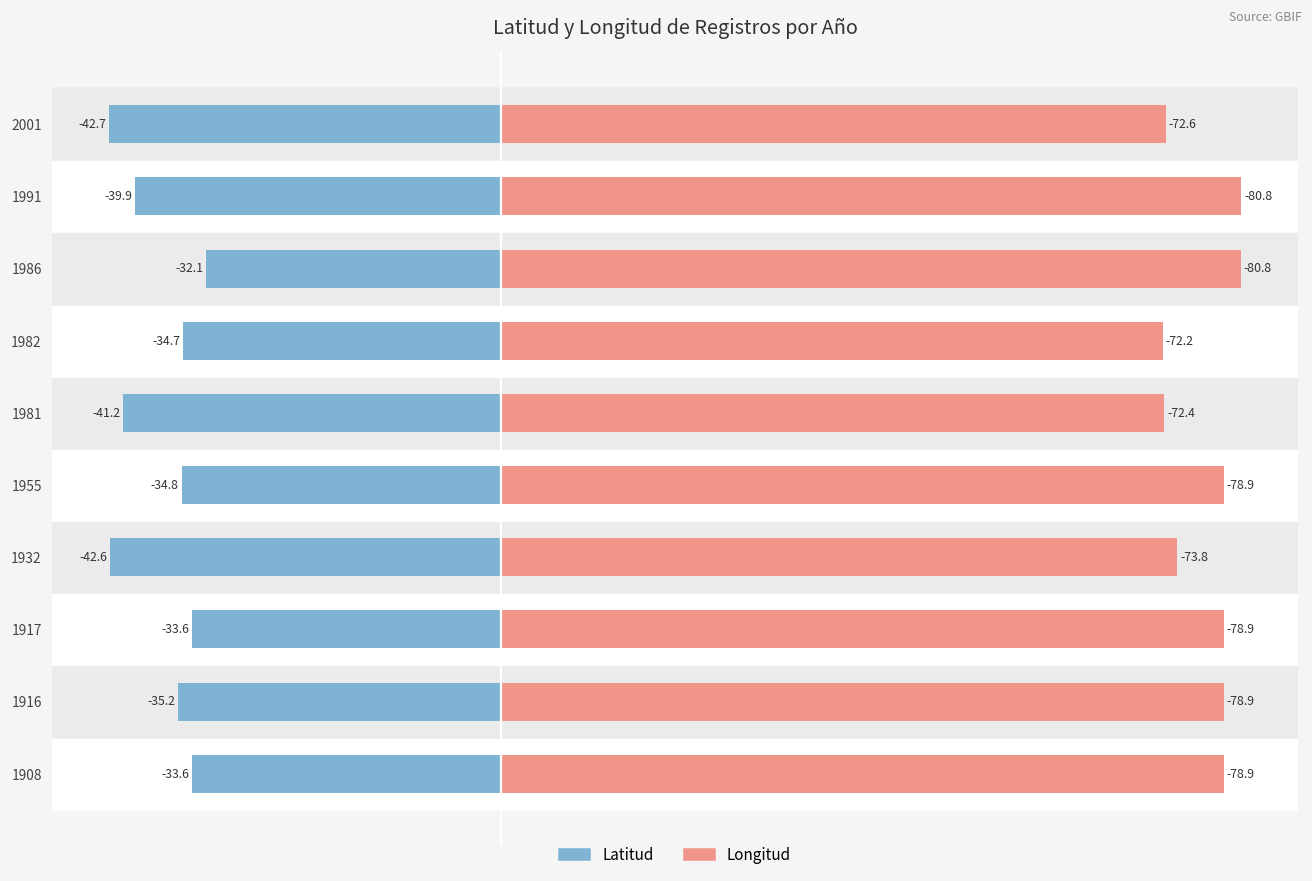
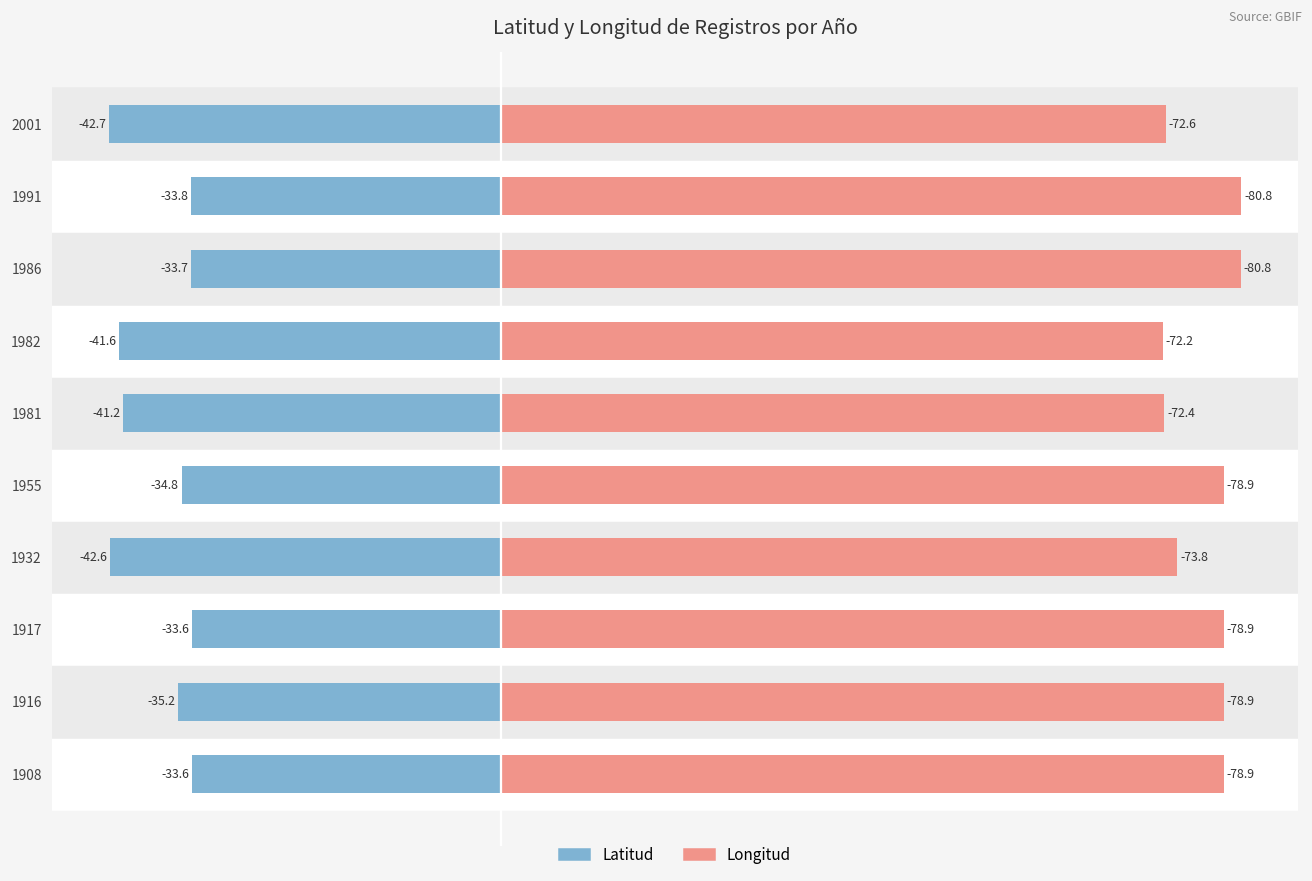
  {
    "Latitud": {
      "2001": -42.7,
-     "1991": -39.9,
-     "1986": -32.1,
-     "1982": -34.7,
+     "1991": -33.8,
+     "1986": -33.7,
+     "1982": -41.6,
      "1981": -41.2,
      "1955": -34.8,
      "1932": -42.6,
      "1917": -33.6,
      "1916": -35.2,
      "1908": -33.6
    }
  }
